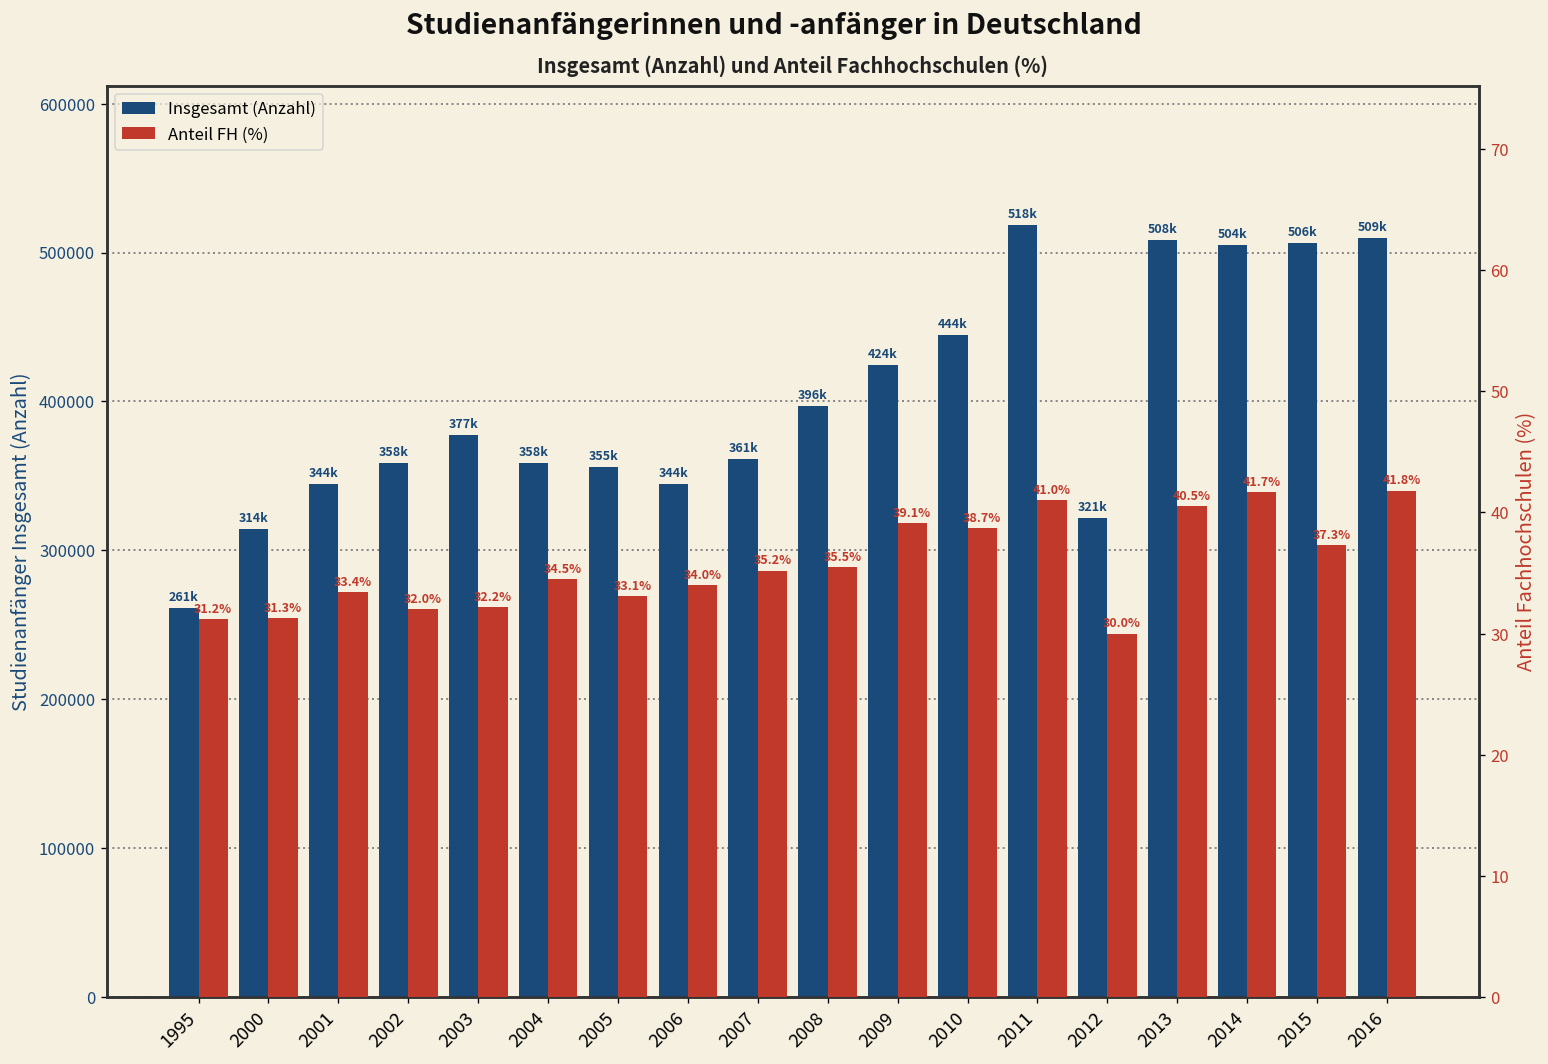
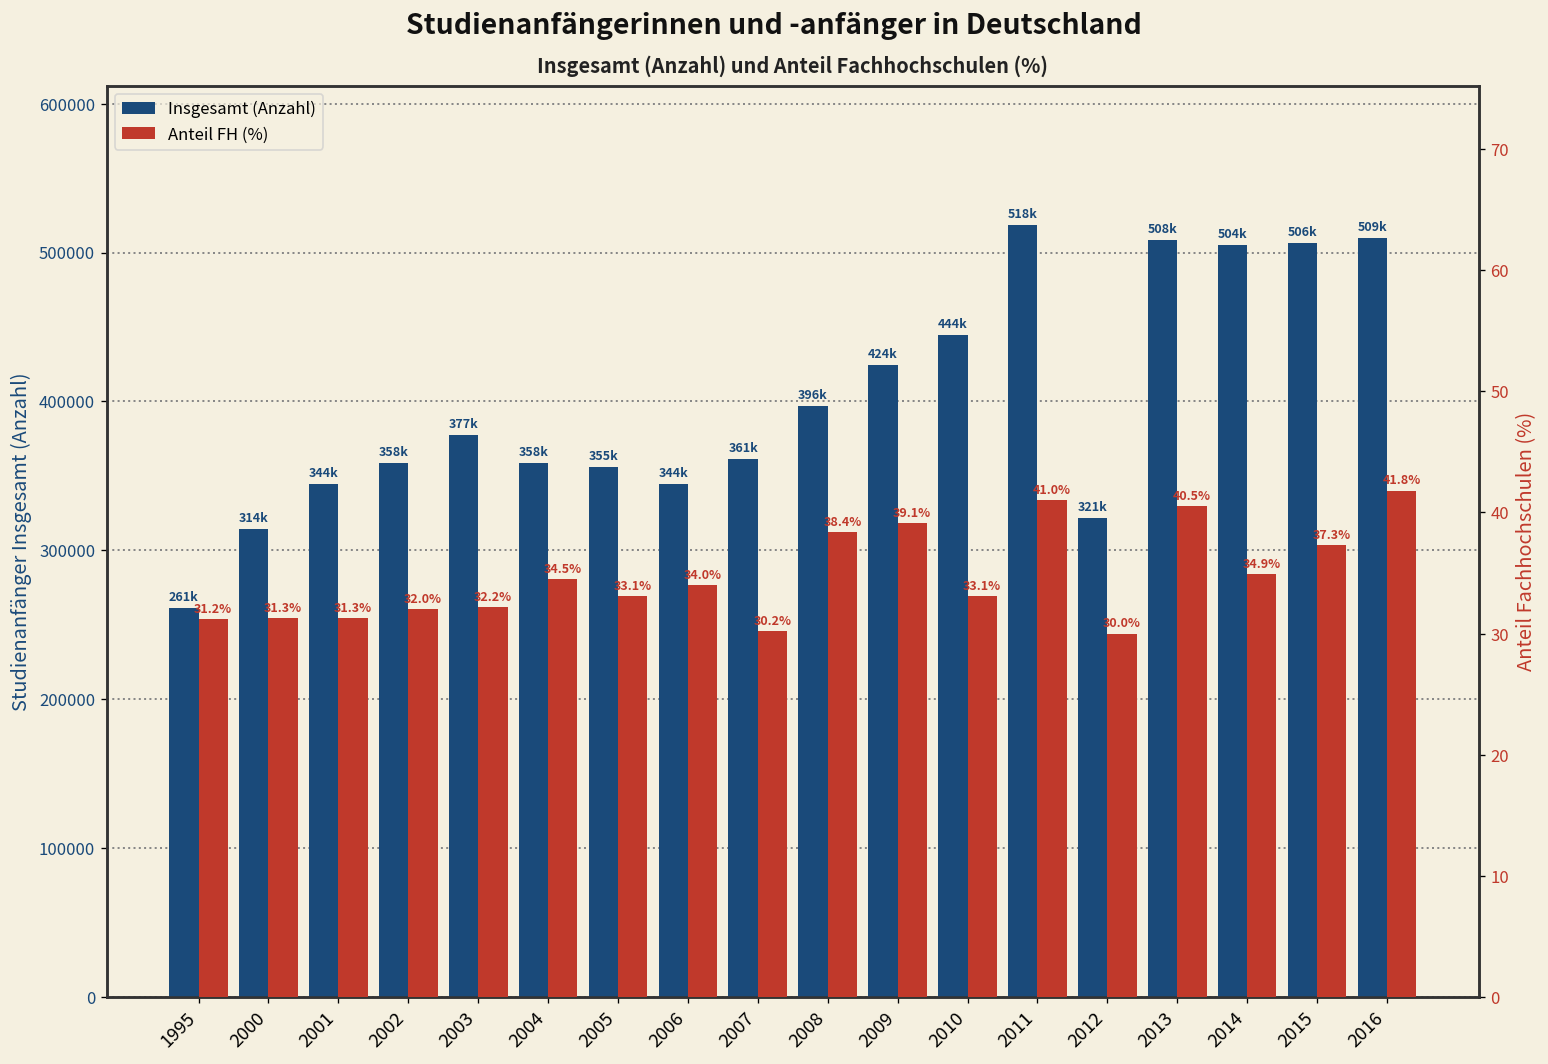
  {
    "Insgesamt (Anzahl)": {
      "1995": "261k",
      "2003": "377k",
      "2007": "361k",
      "2009": "424k",
      "2012": "321k"
    },
    "Anteil FH (%)": {
      "1995": "31.2%",
      "2000": "31.3%",
-     "2001": "33.4%",
+     "2001": "31.3%",
      "2002": "32.0%",
      "2003": "32.2%",
      "2004": "34.5%",
      "2005": "33.1%",
      "2006": "34.0%",
-     "2007": "35.2%",
-     "2008": "35.5%",
+     "2007": "30.2%",
+     "2008": "38.4%",
      "2009": "39.1%",
-     "2010": "38.7%",
+     "2010": "33.1%",
      "2011": "41.0%",
      "2012": "30.0%",
      "2013": "40.5%",
-     "2014": "41.7%",
+     "2014": "34.9%",
      "2015": "37.3%",
      "2016": "41.8%"
    }
  }
